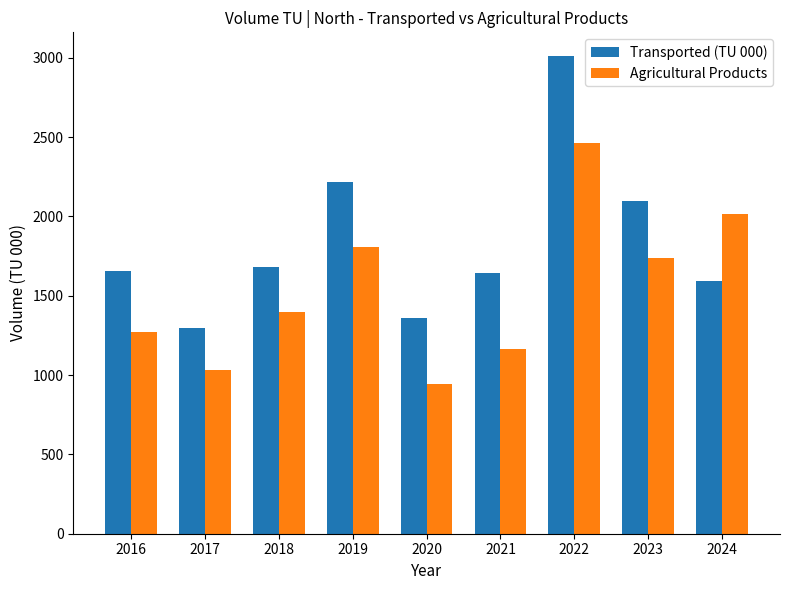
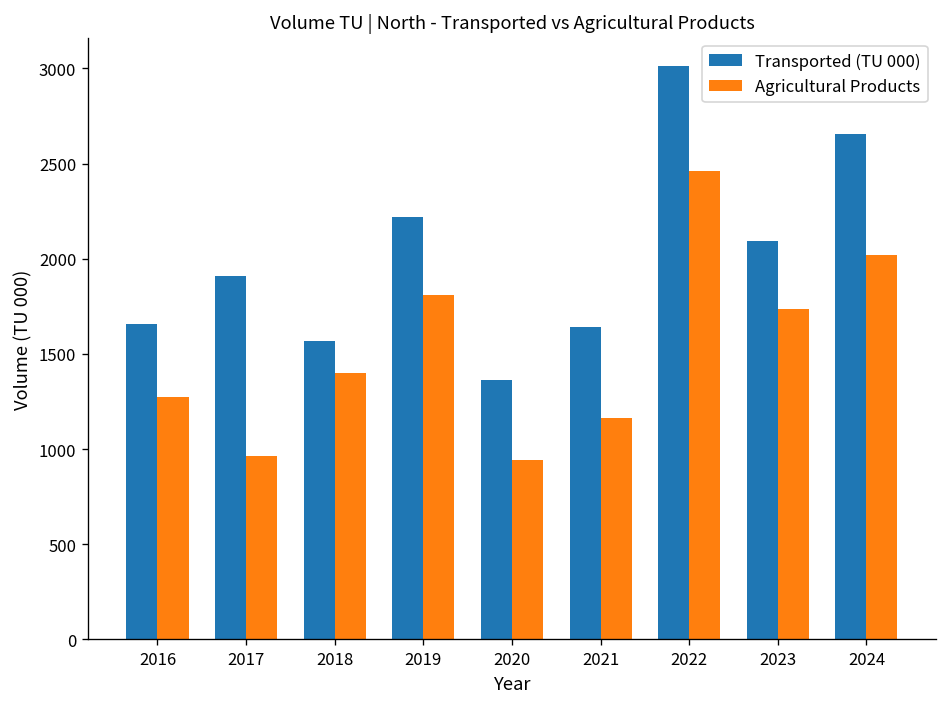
  {
    "Transported (TU 000)": {
      "2016": 1660,
-     "2017": 1300,
-     "2018": 1680,
+     "2017": 1910,
+     "2018": 1570,
      "2019": 2220,
      "2020": 1360,
      "2021": 1640,
      "2022": 3010,
      "2023": 2090,
-     "2024": 1590
+     "2024": 2650
    },
    "Agricultural Products": {
      "2016": 1270,
-     "2017": 1030,
+     "2017": 960,
      "2018": 1400,
      "2019": 1810,
      "2020": 940,
      "2021": 1160,
      "2022": 2460,
      "2023": 1740,
      "2024": 2020
    }
  }
